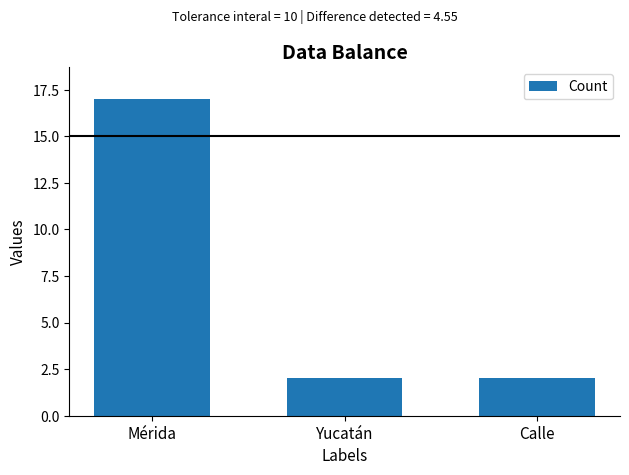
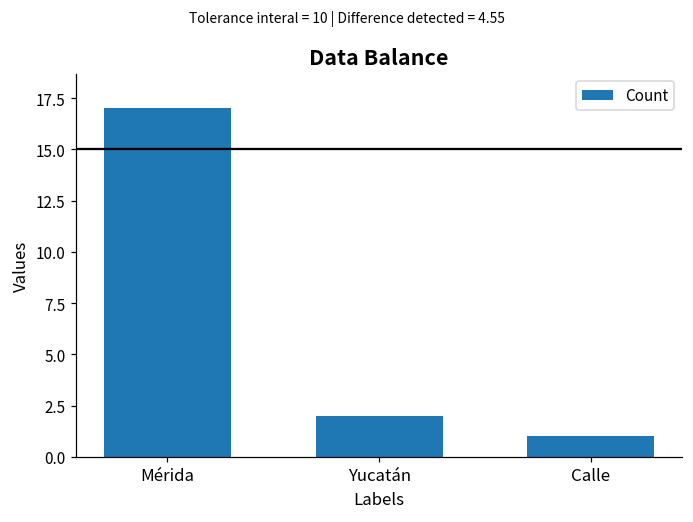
  {
    "Mérida": 17,
    "Yucatán": 2,
-   "Calle": 2
+   "Calle": 1
  }
